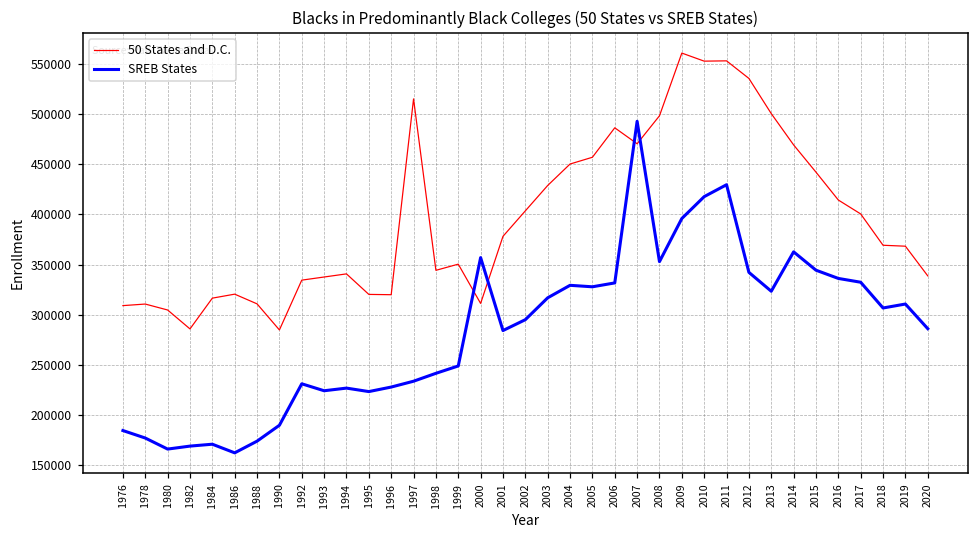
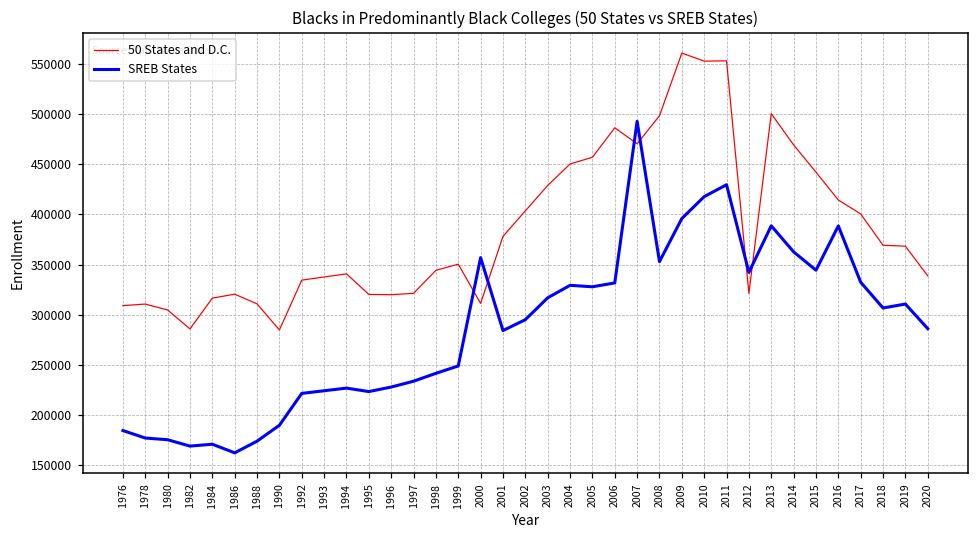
  {
    "50 States and D.C.": {
      "1976": 310000,
      "1978": 310000,
      "1980": 300000,
      "1982": 290000,
      "1984": 320000,
      "1986": 320000,
      "1988": 310000,
      "1990": 280000,
      "1992": 330000,
      "1993": 340000,
      "1994": 340000,
      "1995": 320000,
      "1996": 320000,
-     "1997": 520000,
+     "1997": 320000,
      "1998": 340000,
      "1999": 350000,
      "2000": 310000,
      "2001": 380000,
      "2002": 400000,
      "2003": 430000,
      "2004": 450000,
      "2005": 460000,
      "2006": 490000,
      "2007": 470000,
      "2008": 500000,
      "2009": 560000,
      "2010": 550000,
      "2011": 550000,
-     "2012": 540000,
+     "2012": 320000,
      "2013": 500000,
      "2014": 470000,
      "2015": 440000,
      "2016": 410000,
      "2017": 400000,
      "2018": 370000,
      "2019": 370000,
      "2020": 340000
    },
    "SREB States": {
      "1976": 180000,
      "1978": 180000,
-     "1980": 170000,
+     "1980": 180000,
      "1982": 170000,
      "1984": 170000,
      "1986": 160000,
      "1988": 170000,
      "1990": 190000,
-     "1992": 230000,
+     "1992": 220000,
      "1993": 220000,
      "1994": 230000,
      "1995": 220000,
      "1996": 230000,
      "1997": 230000,
      "1998": 240000,
      "1999": 250000,
      "2000": 360000,
      "2001": 280000,
      "2002": 300000,
      "2003": 320000,
      "2004": 330000,
      "2005": 330000,
      "2006": 330000,
      "2007": 490000,
      "2008": 350000,
      "2009": 400000,
      "2010": 420000,
      "2011": 430000,
      "2012": 340000,
-     "2013": 320000,
+     "2013": 390000,
      "2014": 360000,
      "2015": 340000,
-     "2016": 340000,
+     "2016": 390000,
      "2017": 330000,
      "2018": 310000,
      "2019": 310000,
      "2020": 290000
    }
  }
